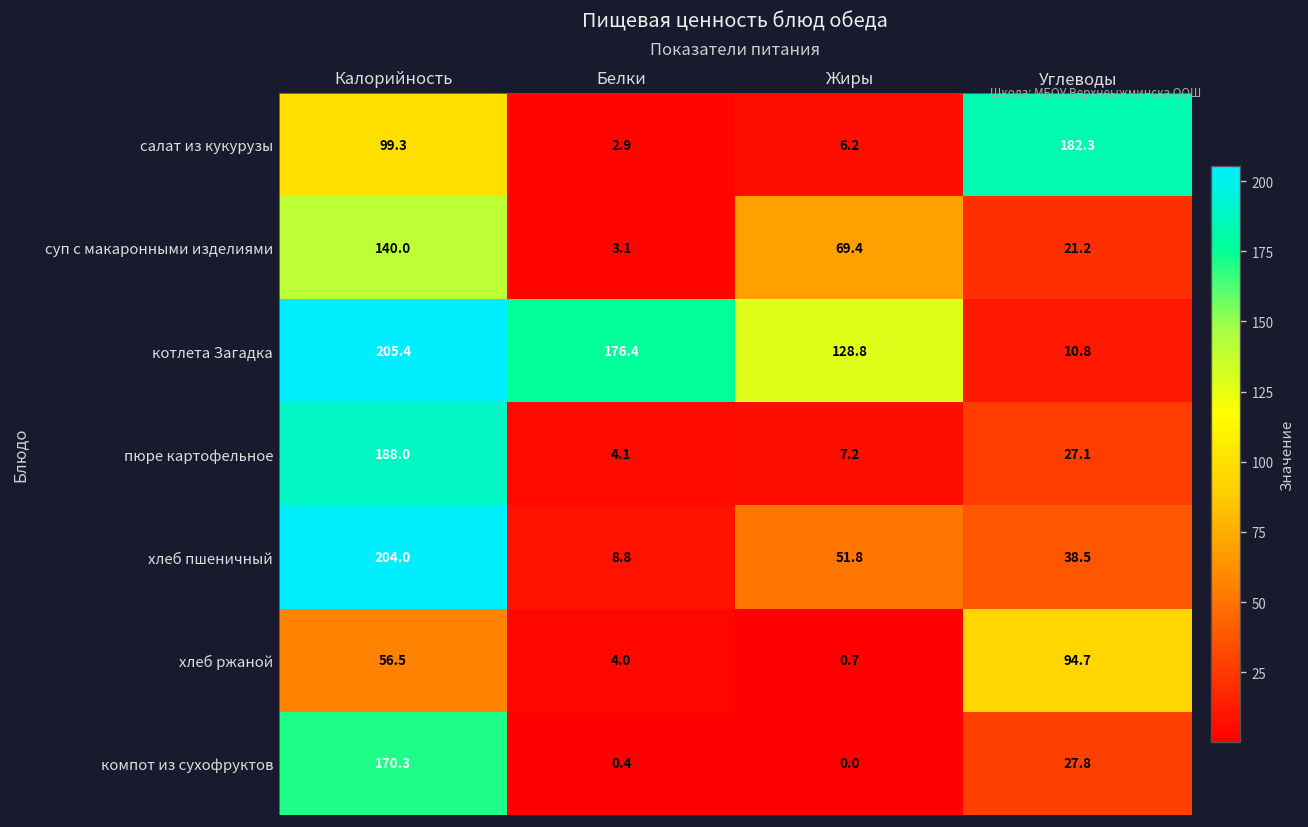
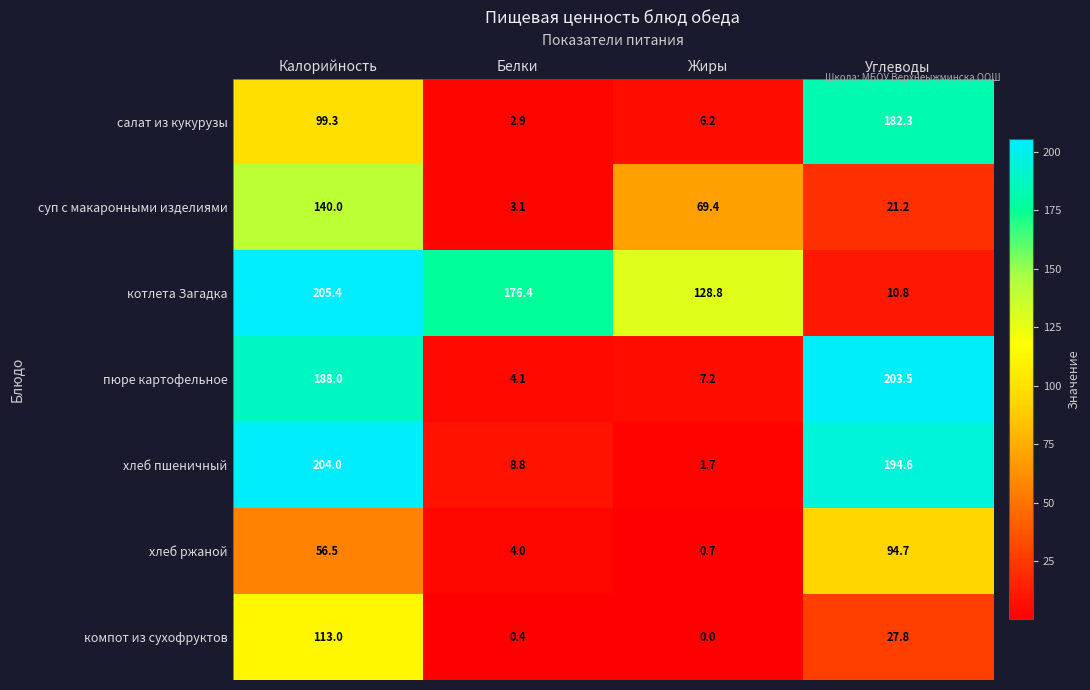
  {
    "салат из кукурузы": {
      "Калорийность": 99.3,
      "Белки": 2.9,
      "Жиры": 6.2,
      "Углеводы": 182.3
    },
    "суп с макаронными изделиями": {
      "Калорийность": 140.0,
      "Белки": 3.1,
      "Жиры": 69.4,
      "Углеводы": 21.2
    },
    "котлета Загадка": {
      "Калорийность": 205.4,
      "Белки": 176.4,
      "Жиры": 128.8,
      "Углеводы": 10.8
    },
    "пюре картофельное": {
      "Калорийность": 188.0,
      "Белки": 4.1,
      "Жиры": 7.2,
-     "Углеводы": 27.1
+     "Углеводы": 203.5
    },
    "хлеб пшеничный": {
      "Калорийность": 204.0,
      "Белки": 8.8,
-     "Жиры": 51.8,
-     "Углеводы": 38.5
+     "Жиры": 1.7,
+     "Углеводы": 194.6
    },
    "хлеб ржаной": {
      "Калорийность": 56.5,
      "Белки": 4.0,
      "Жиры": 0.7,
      "Углеводы": 94.7
    },
    "компот из сухофруктов": {
-     "Калорийность": 170.3,
+     "Калорийность": 113.0,
      "Белки": 0.4,
      "Жиры": 0.0,
      "Углеводы": 27.8
    }
  }
